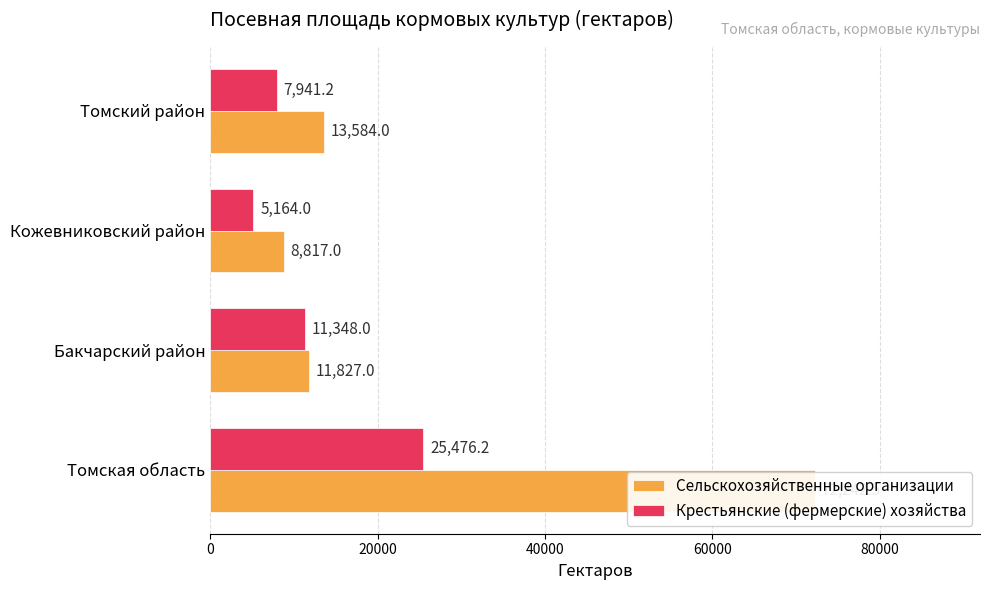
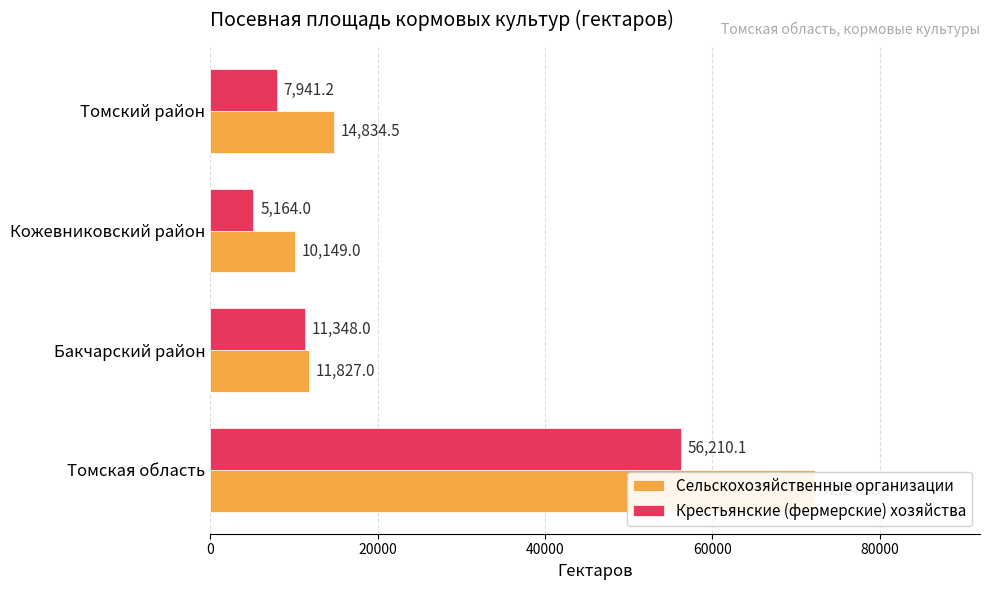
  {
    "Сельскохозяйственные организации": {
-     "Томский район": "13,584.0",
-     "Кожевниковский район": "8,817.0",
+     "Томский район": "14,834.5",
+     "Кожевниковский район": "10,149.0",
      "Бакчарский район": "11,827.0"
    },
    "Крестьянские (фермерские) хозяйства": {
      "Томский район": "7,941.2",
      "Кожевниковский район": "5,164.0",
      "Бакчарский район": "11,348.0",
-     "Томская область": "25,476.2"
+     "Томская область": "56,210.1"
    }
  }
